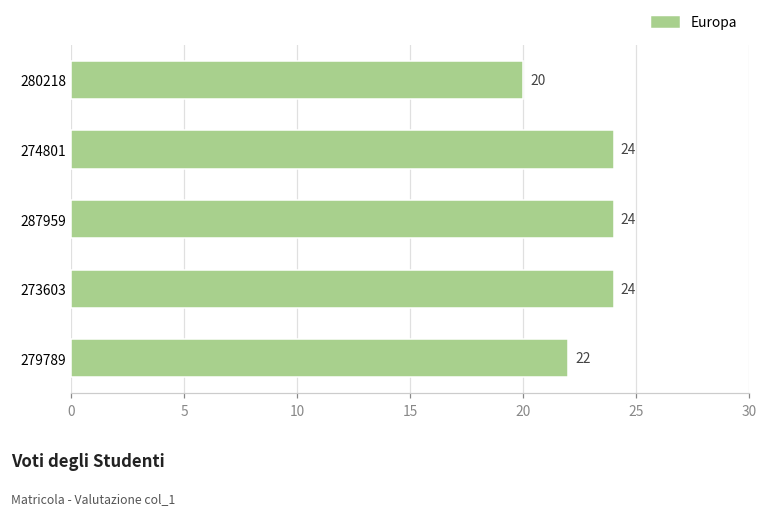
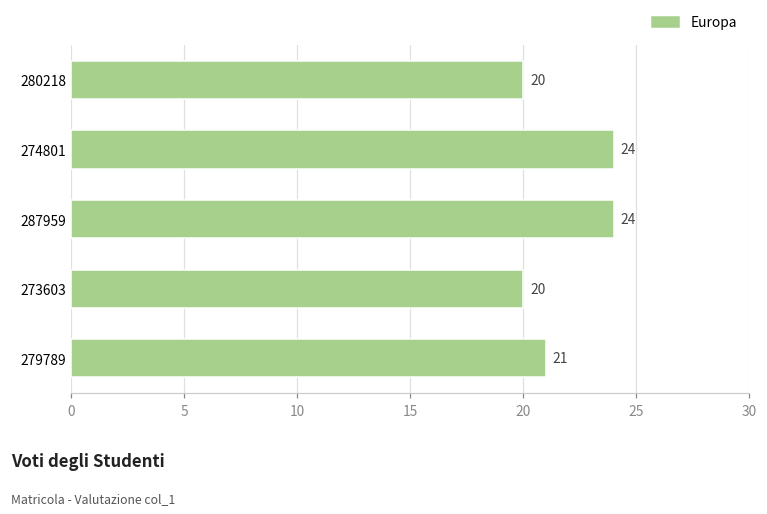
  {
    "280218": 20,
    "274801": 24,
    "287959": 24,
-   "273603": 24,
-   "279789": 22
+   "273603": 20,
+   "279789": 21
  }
